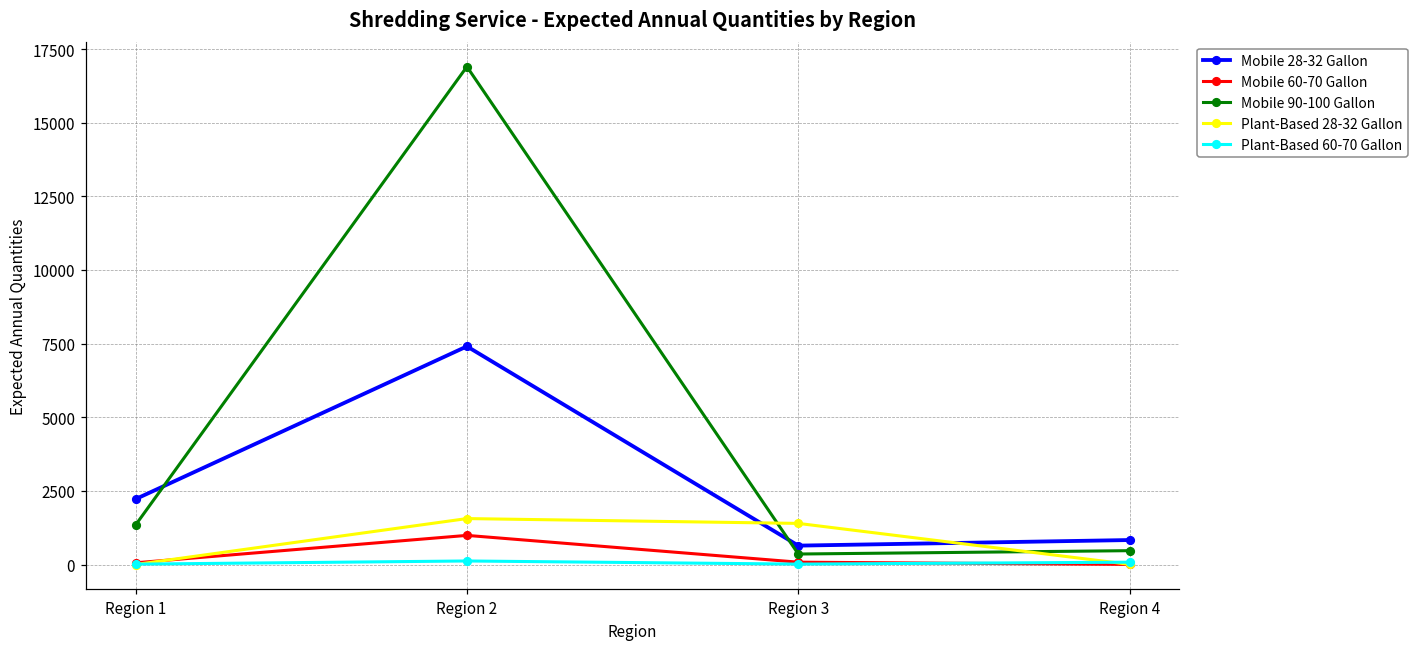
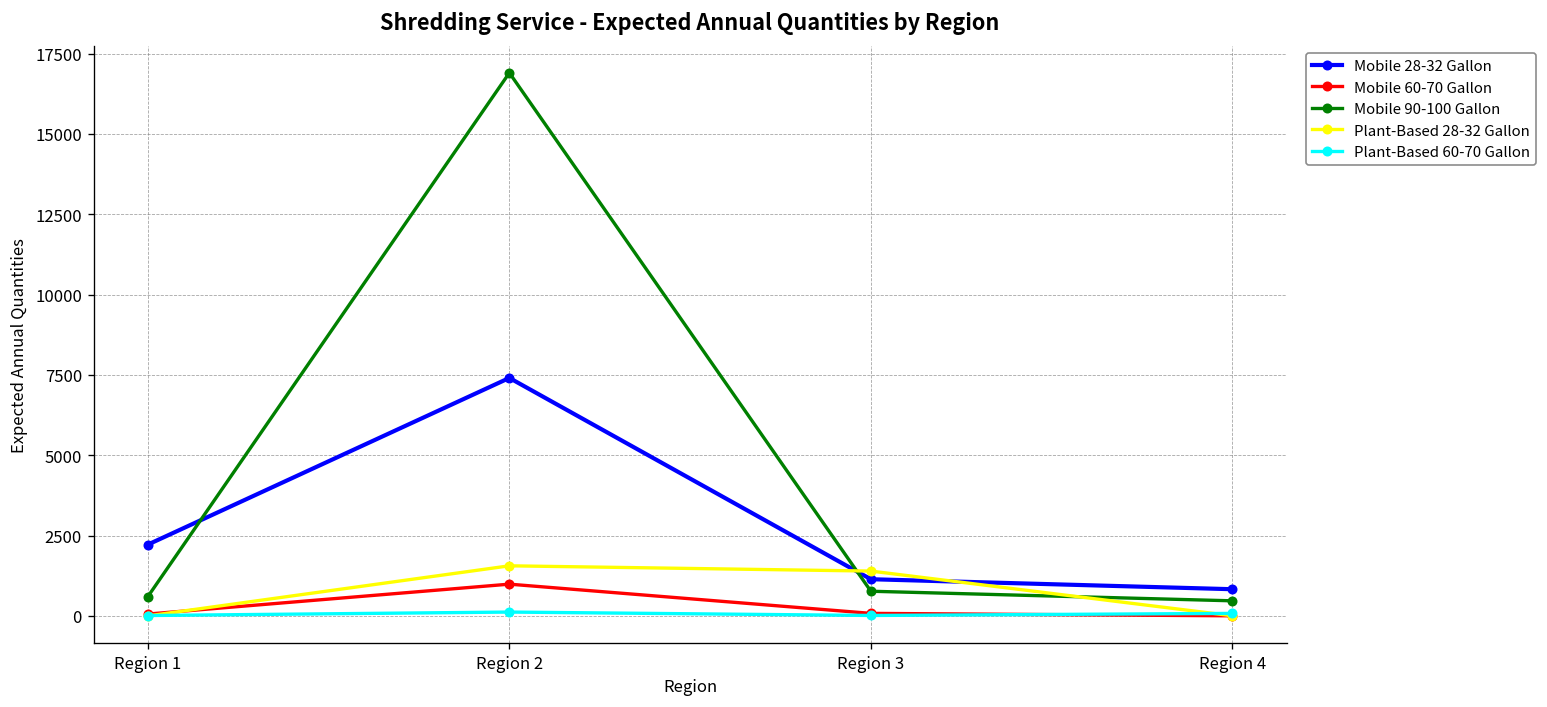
  {
    "Mobile 28-32 Gallon": {
      "Region 1": 2200,
      "Region 2": 7400,
-     "Region 3": 600,
+     "Region 3": 1100,
      "Region 4": 800
    },
    "Mobile 60-70 Gallon": {
      "Region 2": 1000
    },
    "Mobile 90-100 Gallon": {
-     "Region 1": 1300,
+     "Region 1": 600,
      "Region 2": 16900,
-     "Region 3": 400,
+     "Region 3": 800,
      "Region 4": 500
    },
    "Plant-Based 28-32 Gallon": {
      "Region 2": 1600,
      "Region 3": 1400
    },
    "Plant-Based 60-70 Gallon": {
      "Region 2": 100
    }
  }
